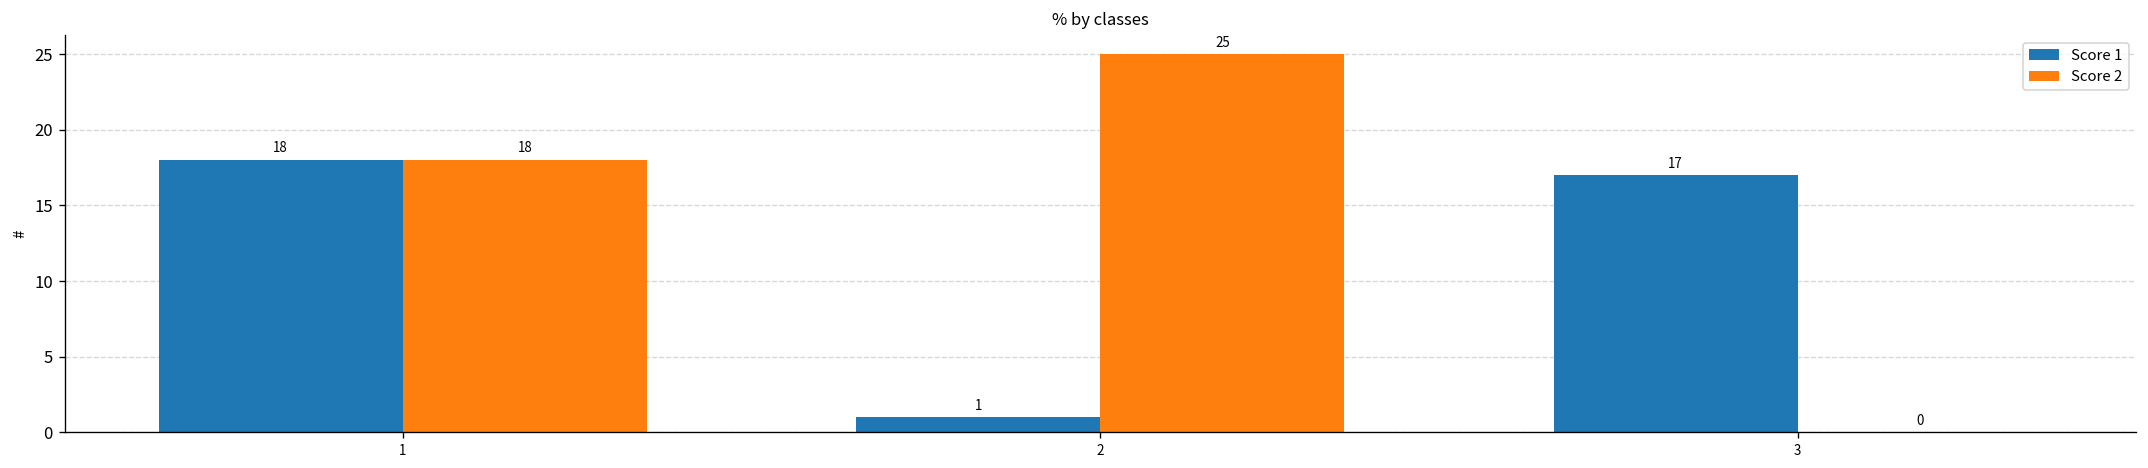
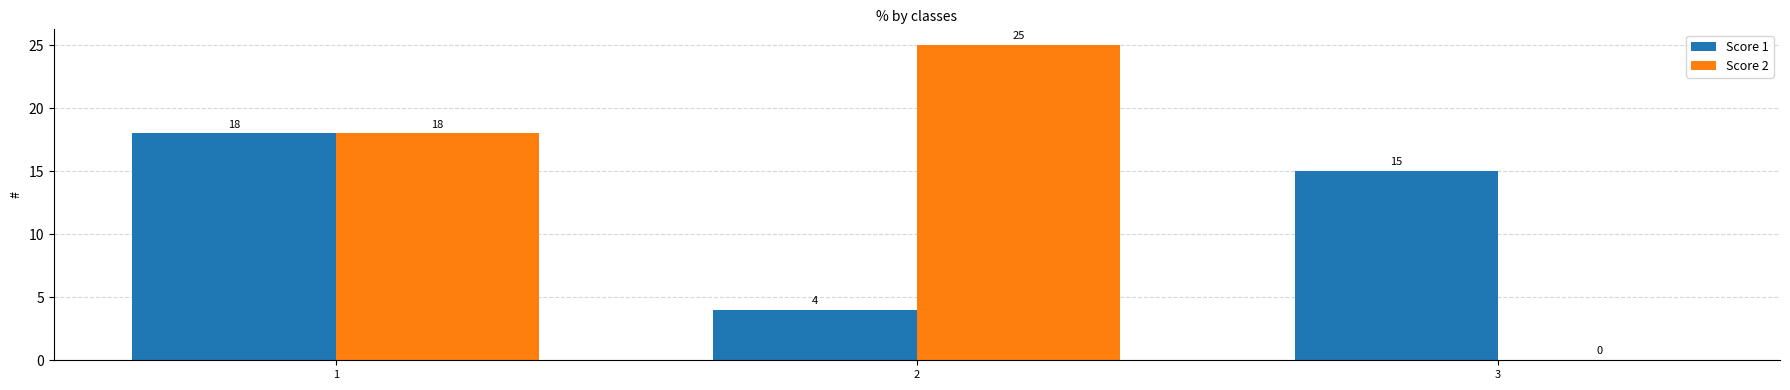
  {
    "Score 1": {
      "1": 18,
-     "2": 1,
-     "3": 17
+     "2": 4,
+     "3": 15
    },
    "Score 2": {
      "1": 18,
      "2": 25,
      "3": 0
    }
  }
